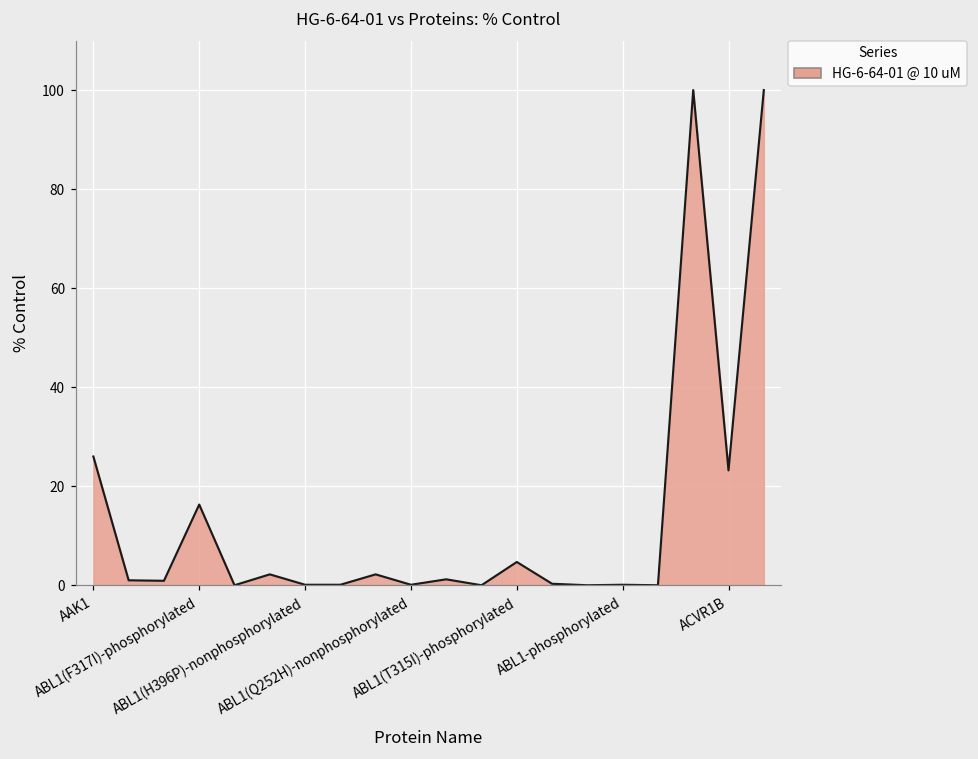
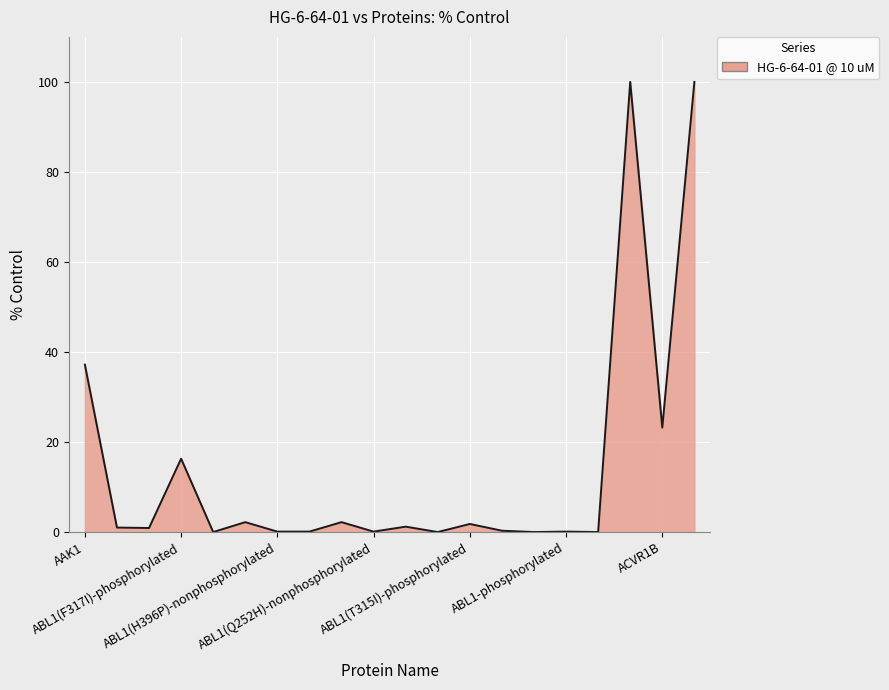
  {
-   "AAK1": 26,
+   "AAK1": 37,
    "ABL1(F317I)-phosphorylated": 16,
    "ABL1(H396P)-nonphosphorylated": 0,
    "ABL1(Q252H)-nonphosphorylated": 0,
-   "ABL1(T315I)-phosphorylated": 5,
+   "ABL1(T315I)-phosphorylated": 2,
    "ABL1-phosphorylated": 0,
    "ACVR1B": 23
  }
